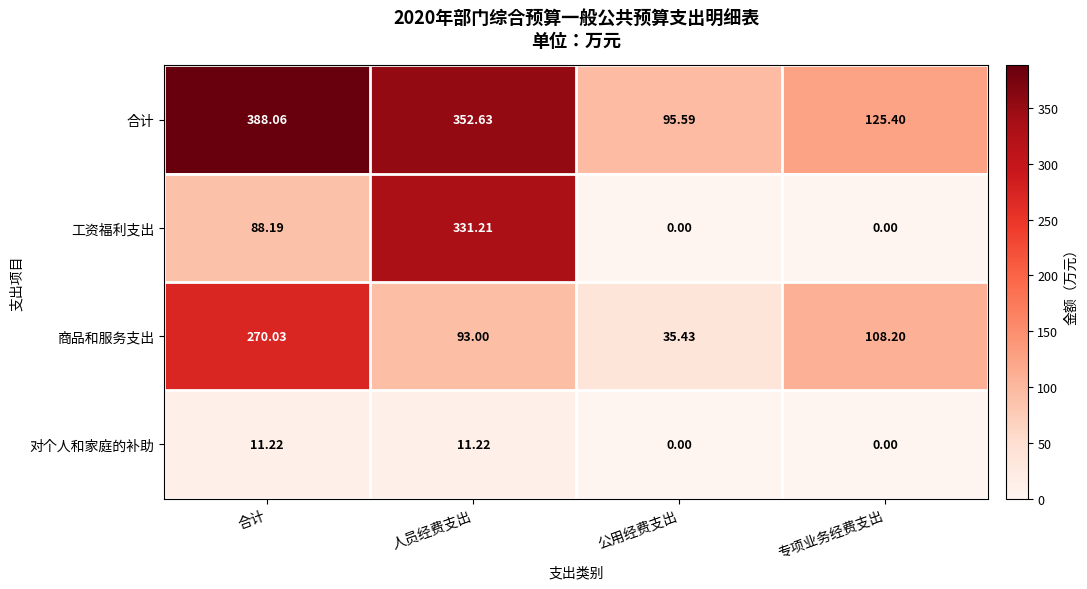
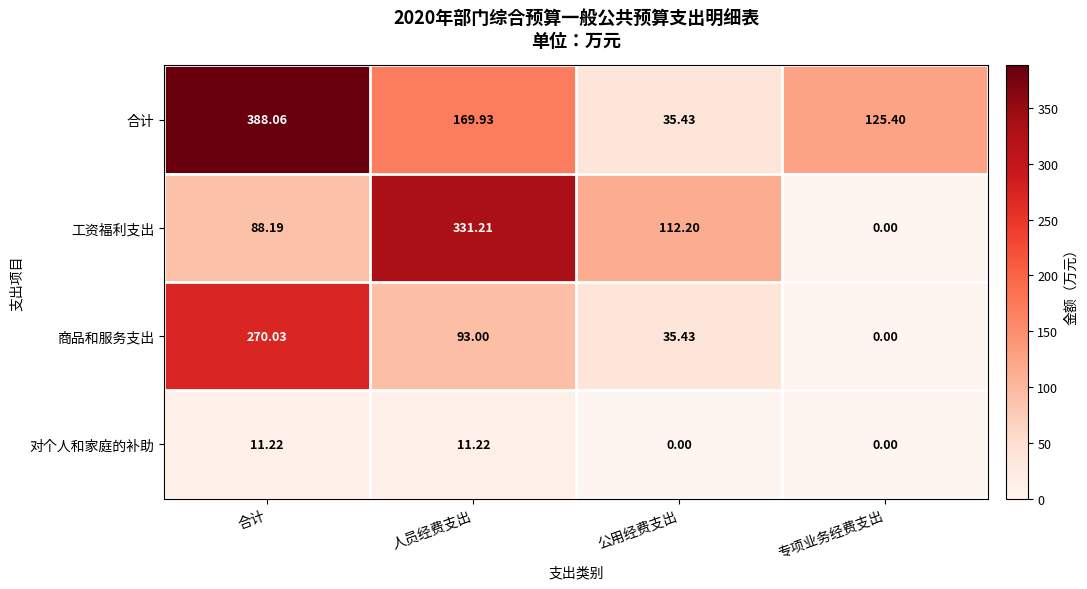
  {
    "合计": {
      "合计": 388.06,
-     "人员经费支出": 352.63,
-     "公用经费支出": 95.59,
+     "人员经费支出": 169.93,
+     "公用经费支出": 35.43,
      "专项业务经费支出": 125.40
    },
    "工资福利支出": {
      "合计": 88.19,
      "人员经费支出": 331.21,
-     "公用经费支出": 0.00,
+     "公用经费支出": 112.20,
      "专项业务经费支出": 0.00
    },
    "商品和服务支出": {
      "合计": 270.03,
      "人员经费支出": 93.00,
      "公用经费支出": 35.43,
-     "专项业务经费支出": 108.20
+     "专项业务经费支出": 0.00
    },
    "对个人和家庭的补助": {
      "合计": 11.22,
      "人员经费支出": 11.22,
      "公用经费支出": 0.00,
      "专项业务经费支出": 0.00
    }
  }
